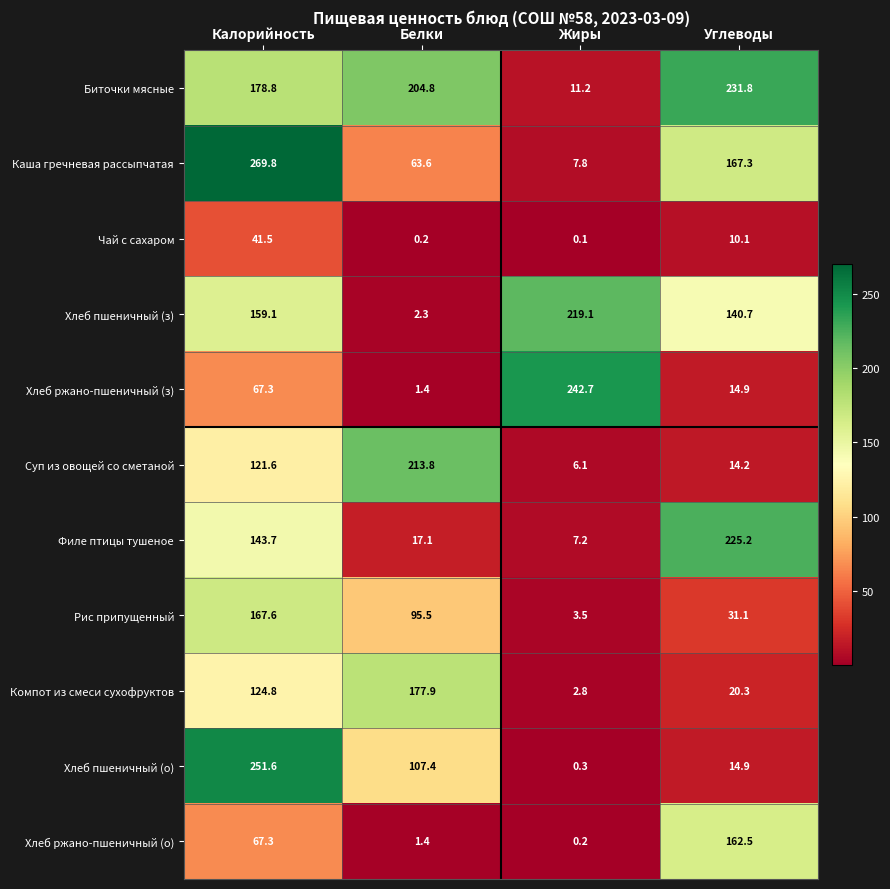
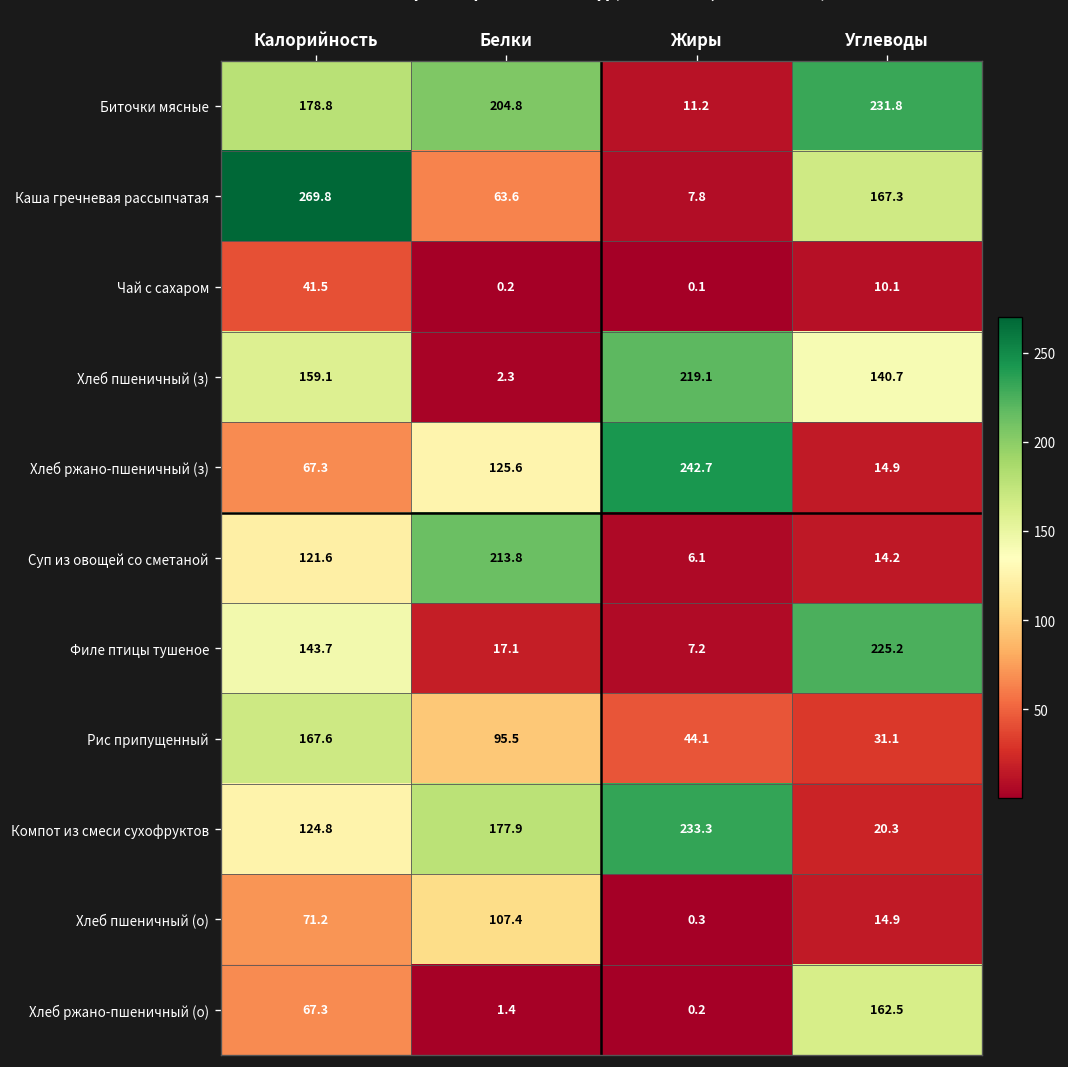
  {
    "Биточки мясные": {
      "Калорийность": 178.8,
      "Белки": 204.8,
      "Жиры": 11.2,
      "Углеводы": 231.8
    },
    "Каша гречневая рассыпчатая": {
      "Калорийность": 269.8,
      "Белки": 63.6,
      "Жиры": 7.8,
      "Углеводы": 167.3
    },
    "Чай с сахаром": {
      "Калорийность": 41.5,
      "Белки": 0.2,
      "Жиры": 0.1,
      "Углеводы": 10.1
    },
    "Хлеб пшеничный (з)": {
      "Калорийность": 159.1,
      "Белки": 2.3,
      "Жиры": 219.1,
      "Углеводы": 140.7
    },
    "Хлеб ржано-пшеничный (з)": {
      "Калорийность": 67.3,
-     "Белки": 1.4,
+     "Белки": 125.6,
      "Жиры": 242.7,
      "Углеводы": 14.9
    },
    "Суп из овощей со сметаной": {
      "Калорийность": 121.6,
      "Белки": 213.8,
      "Жиры": 6.1,
      "Углеводы": 14.2
    },
    "Филе птицы тушеное": {
      "Калорийность": 143.7,
      "Белки": 17.1,
      "Жиры": 7.2,
      "Углеводы": 225.2
    },
    "Рис припущенный": {
      "Калорийность": 167.6,
      "Белки": 95.5,
-     "Жиры": 3.5,
+     "Жиры": 44.1,
      "Углеводы": 31.1
    },
    "Компот из смеси сухофруктов": {
      "Калорийность": 124.8,
      "Белки": 177.9,
-     "Жиры": 2.8,
+     "Жиры": 233.3,
      "Углеводы": 20.3
    },
    "Хлеб пшеничный (о)": {
-     "Калорийность": 251.6,
+     "Калорийность": 71.2,
      "Белки": 107.4,
      "Жиры": 0.3,
      "Углеводы": 14.9
    },
    "Хлеб ржано-пшеничный (о)": {
      "Калорийность": 67.3,
      "Белки": 1.4,
      "Жиры": 0.2,
      "Углеводы": 162.5
    }
  }
